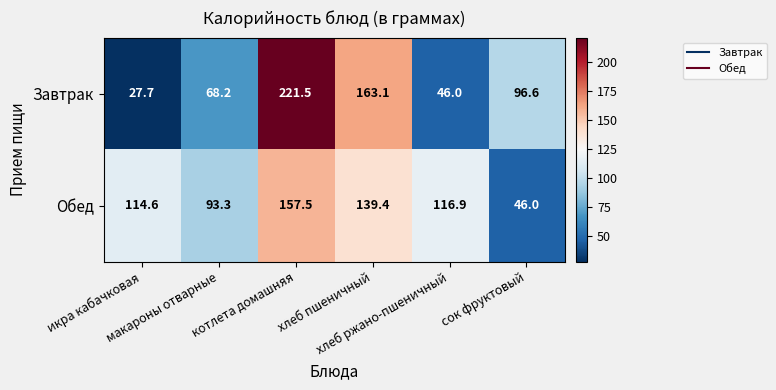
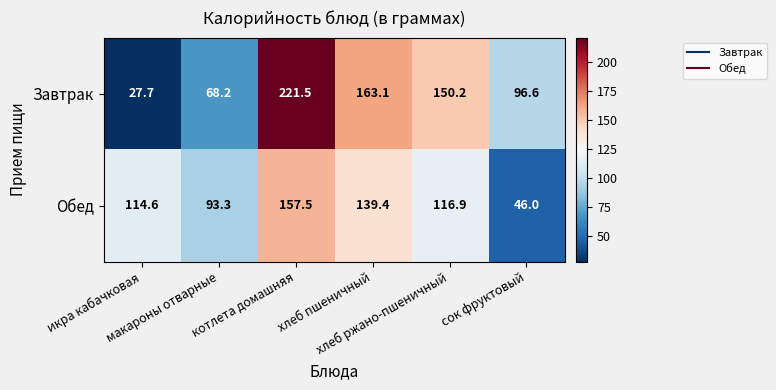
  {
    "Завтрак": {
      "икра кабачковая": 27.7,
      "макароны отварные": 68.2,
      "котлета домашняя": 221.5,
      "хлеб пшеничный": 163.1,
-     "хлеб ржано-пшеничный": 46.0,
+     "хлеб ржано-пшеничный": 150.2,
      "сок фруктовый": 96.6
    },
    "Обед": {
      "икра кабачковая": 114.6,
      "макароны отварные": 93.3,
      "котлета домашняя": 157.5,
      "хлеб пшеничный": 139.4,
      "хлеб ржано-пшеничный": 116.9,
      "сок фруктовый": 46.0
    }
  }
